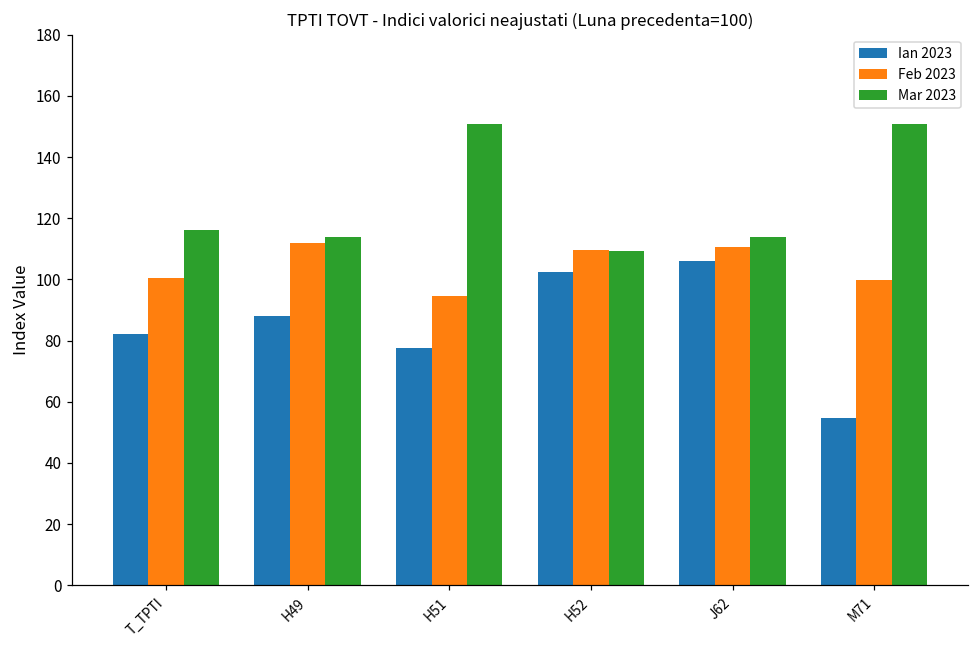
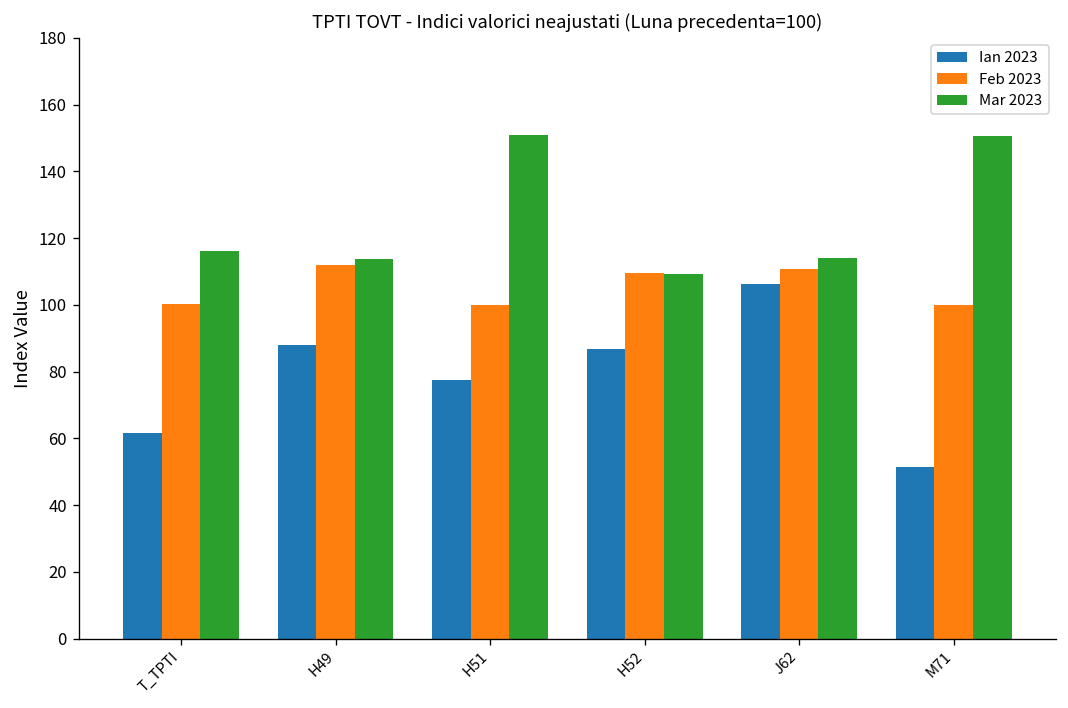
  {
    "Ian 2023": {
-     "T_TPTI": 82,
+     "T_TPTI": 62,
      "H49": 88,
      "H51": 78,
-     "H52": 102,
+     "H52": 87,
      "J62": 106,
-     "M71": 55
+     "M71": 51
    },
    "Feb 2023": {
      "T_TPTI": 100,
      "H49": 112,
-     "H51": 95,
+     "H51": 100,
      "H52": 110,
      "J62": 111,
      "M71": 100
    },
    "Mar 2023": {
      "T_TPTI": 116,
      "H49": 114,
      "H51": 151,
      "H52": 109,
      "J62": 114,
      "M71": 151
    }
  }
